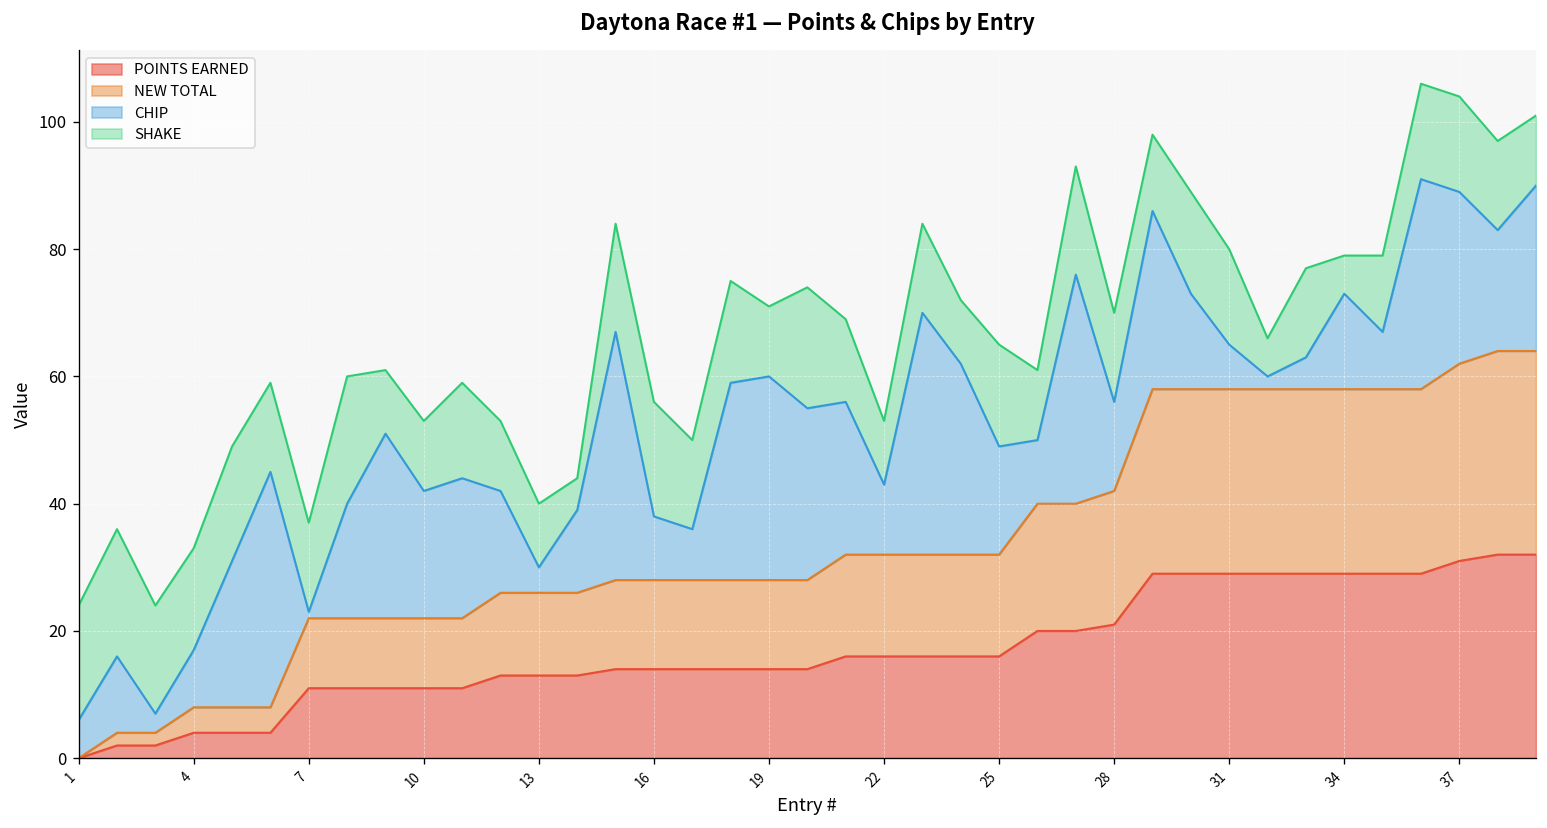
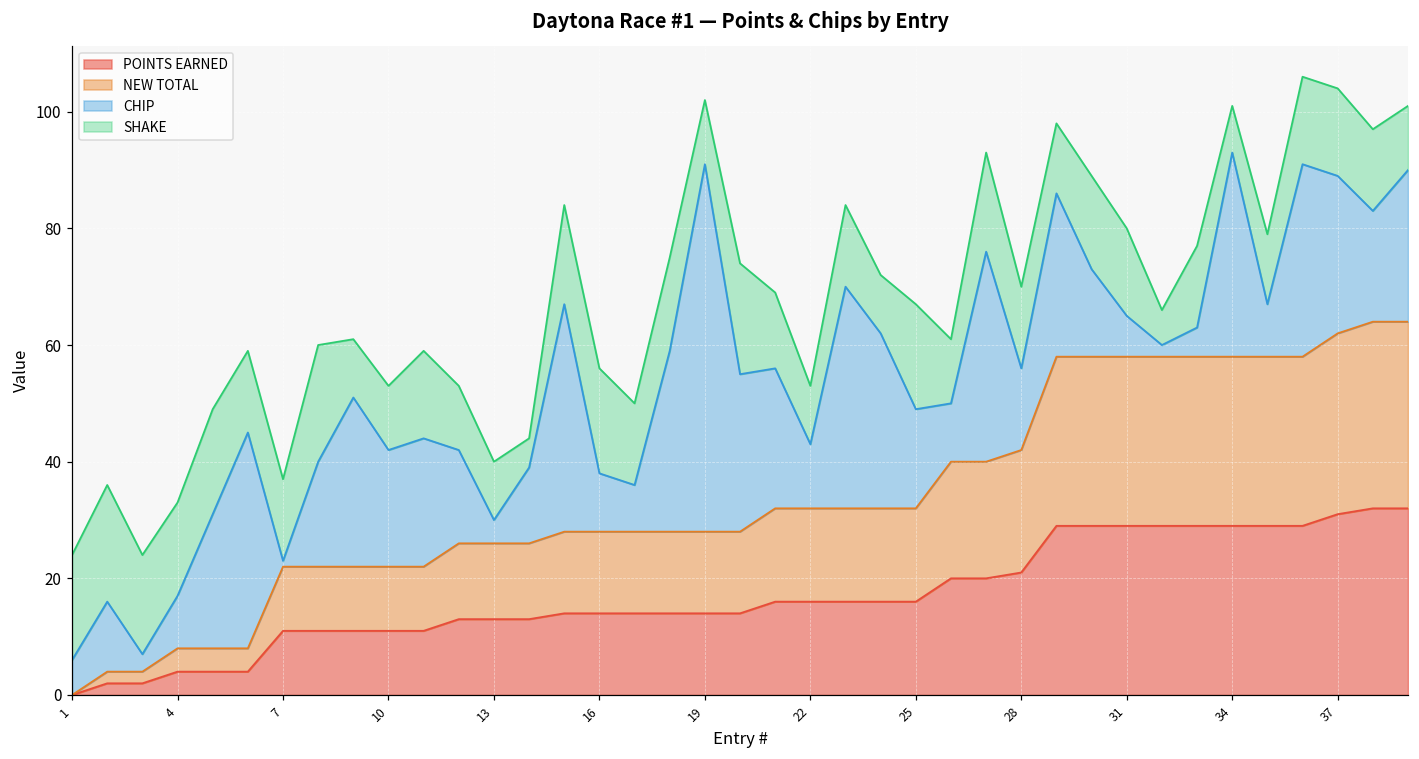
  {
    "CHIP": {
      "1": 6,
      "4": 9,
      "7": 1,
      "10": 20,
      "13": 4,
      "16": 10,
-     "19": 32,
+     "19": 63,
      "22": 11,
      "25": 17,
      "28": 14,
      "31": 7,
-     "34": 15,
+     "34": 35,
      "37": 27
    },
    "SHAKE": {
      "1": 18,
      "4": 16,
      "7": 14,
      "10": 11,
      "13": 10,
      "16": 18,
      "19": 11,
      "22": 10,
-     "25": 16,
+     "25": 18,
      "28": 14,
      "31": 15,
-     "34": 6,
+     "34": 8,
      "37": 15
    }
  }
